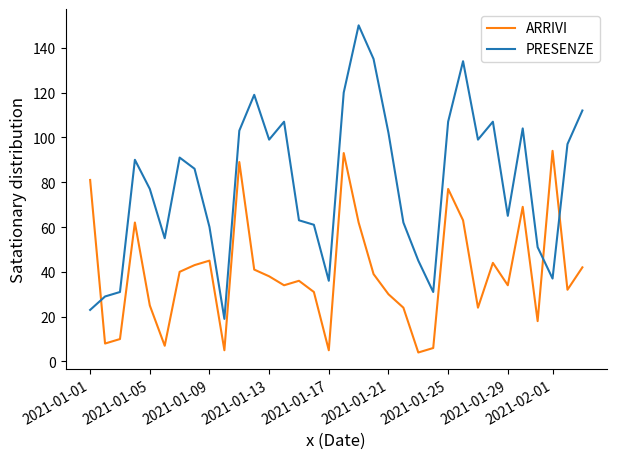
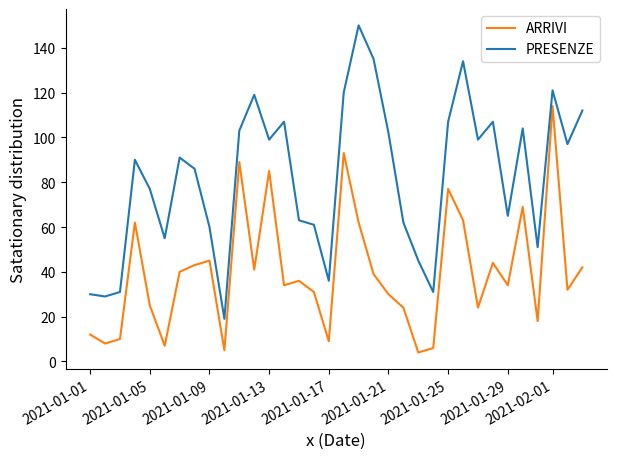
  {
    "ARRIVI": {
-     "2021-01-01": 81,
+     "2021-01-01": 12,
      "2021-01-05": 25,
      "2021-01-09": 45,
-     "2021-01-13": 38,
-     "2021-01-17": 5,
+     "2021-01-13": 85,
+     "2021-01-17": 9,
      "2021-01-21": 30,
      "2021-01-25": 77,
      "2021-01-29": 34,
-     "2021-02-01": 94
+     "2021-02-01": 114
    },
    "PRESENZE": {
-     "2021-01-01": 23,
+     "2021-01-01": 30,
      "2021-01-05": 77,
      "2021-01-09": 60,
      "2021-01-13": 99,
      "2021-01-17": 36,
      "2021-01-21": 102,
      "2021-01-25": 107,
      "2021-01-29": 65,
-     "2021-02-01": 37
+     "2021-02-01": 121
    }
  }
